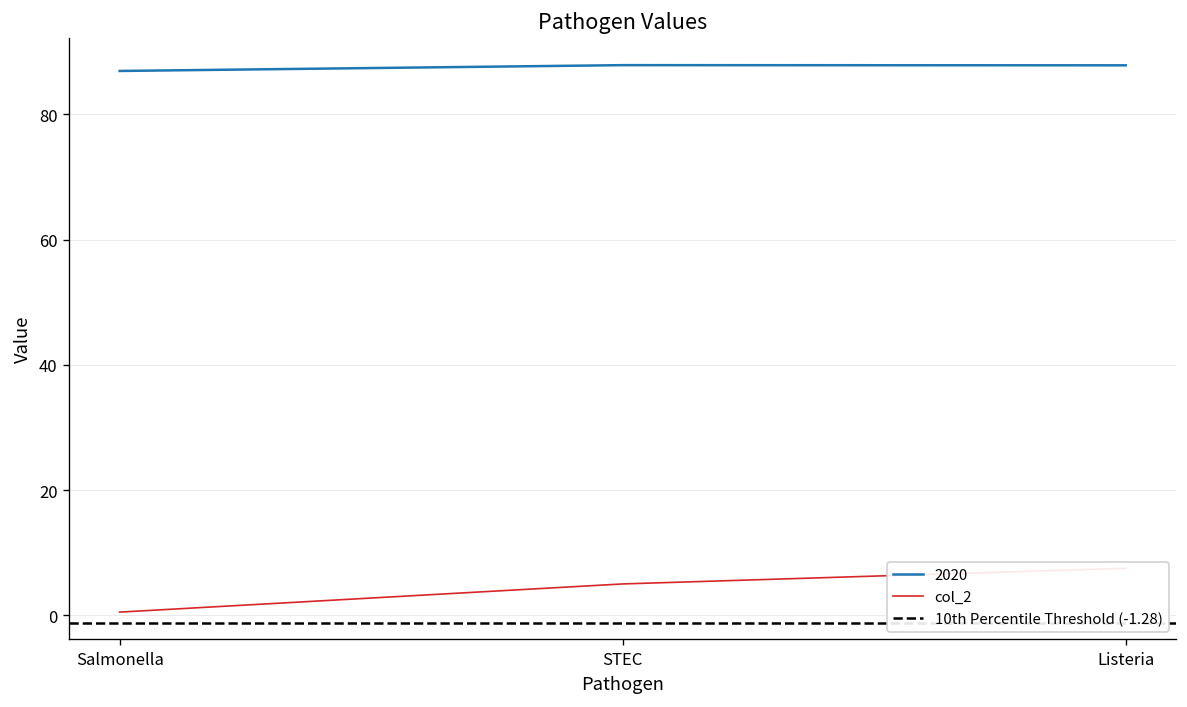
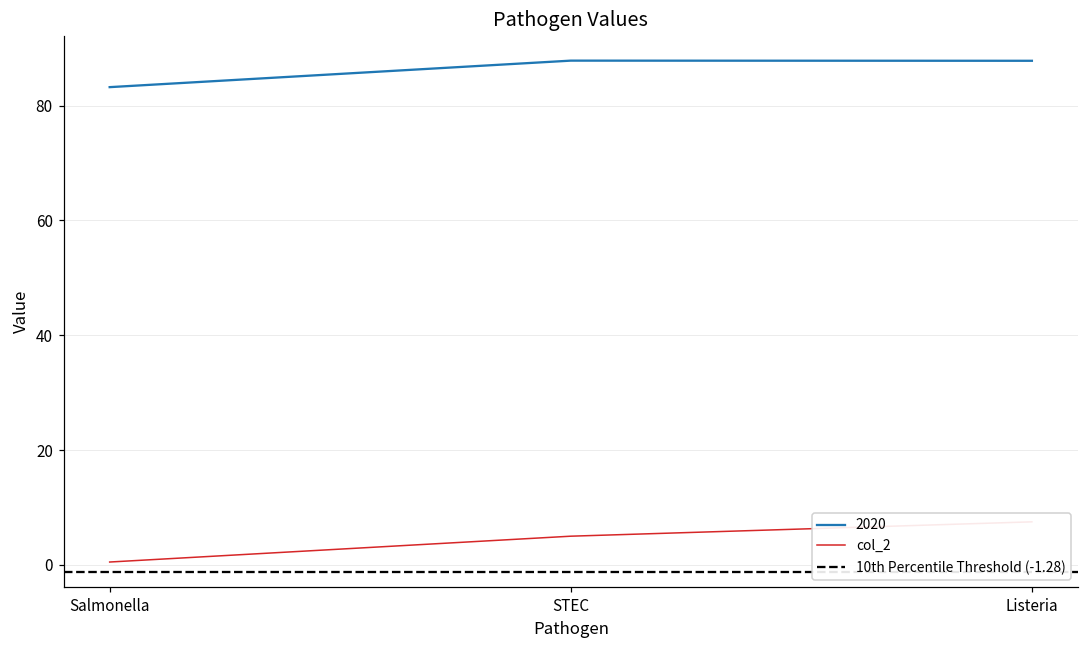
  {
    "2020": {
-     "Salmonella": 87,
+     "Salmonella": 83,
      "STEC": 88,
      "Listeria": 88
    },
    "col_2": {
      "Salmonella": 1,
      "STEC": 5
    }
  }
